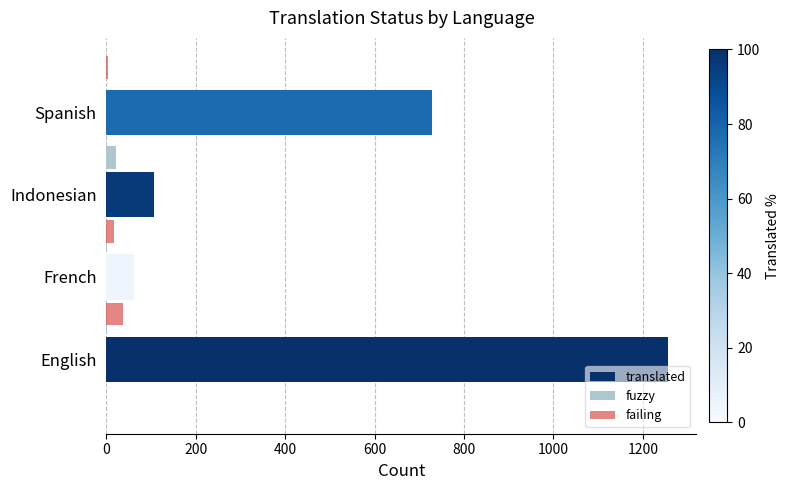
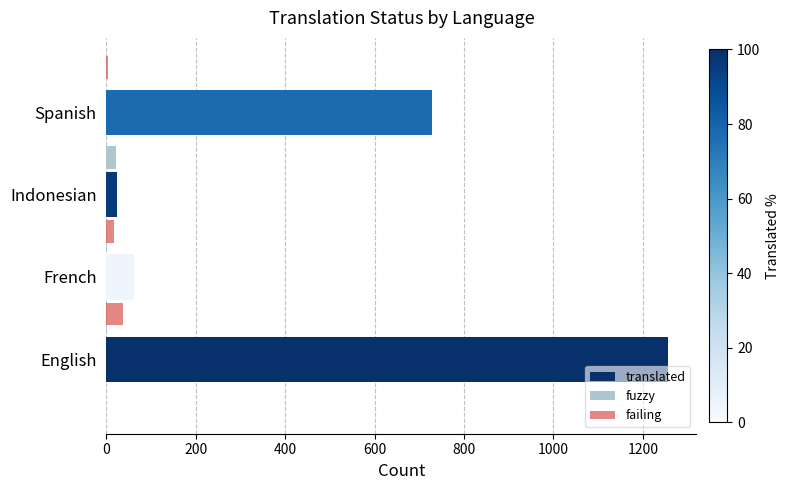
  {
    "translated": {
      "Spanish": 730,
-     "Indonesian": 110,
+     "Indonesian": 20,
      "French": 60,
      "English": 1260
    }
  }
